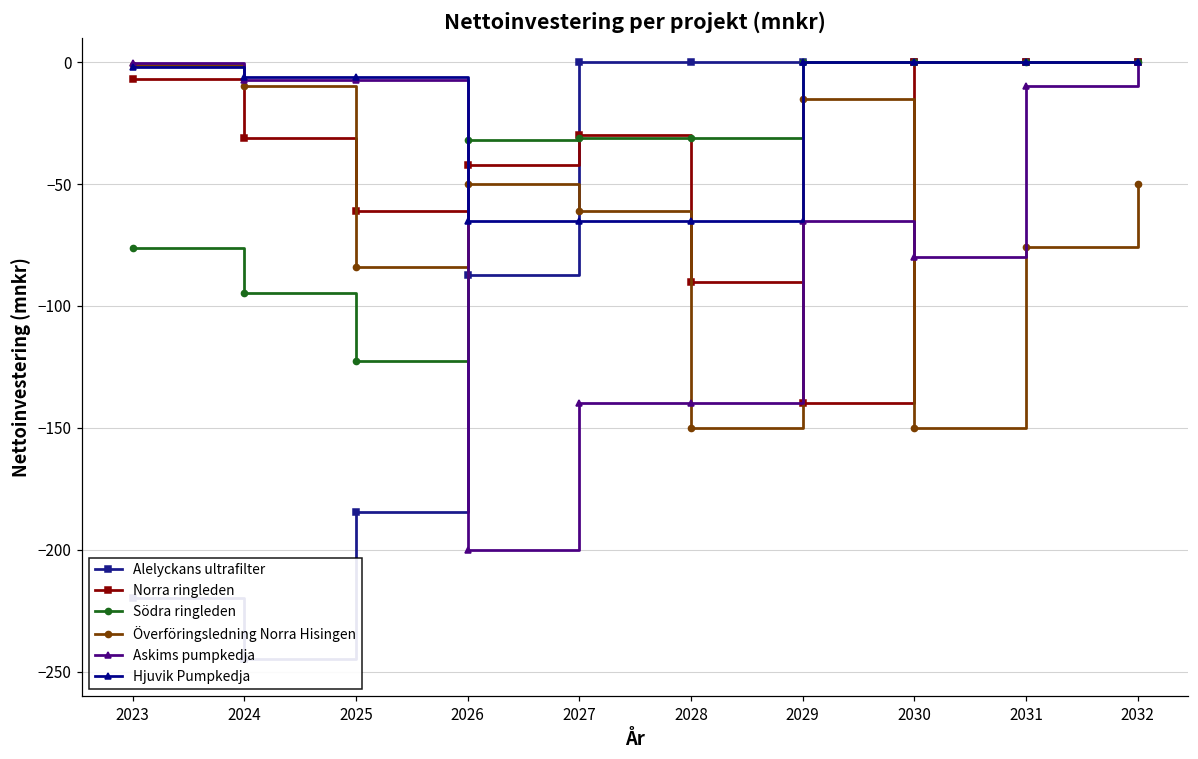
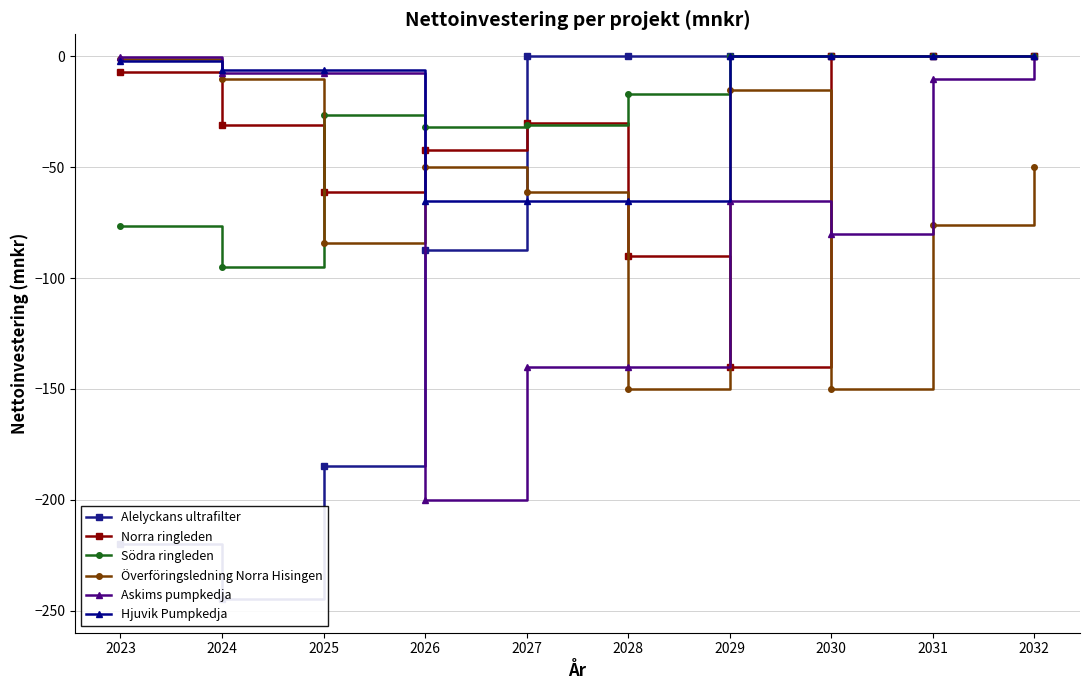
  {
    "Norra ringleden": {
      "2023": -7,
      "2024": -31,
      "2025": -61,
      "2026": -42,
      "2028": -90,
      "2029": -140
    },
    "Södra ringleden": {
      "2023": -76,
      "2024": -95,
-     "2025": -123,
+     "2025": -27,
      "2026": -32,
-     "2028": -31
+     "2028": -17
    },
    "Överföringsledning Norra Hisingen": {
      "2024": -10,
      "2025": -84,
      "2026": -50,
      "2027": -61,
      "2028": -150,
      "2029": -15,
      "2030": -150,
      "2031": -76,
      "2032": -50
    }
  }
